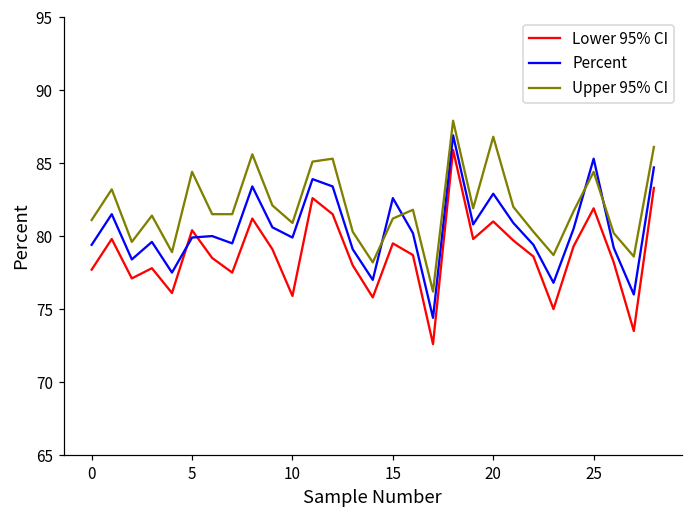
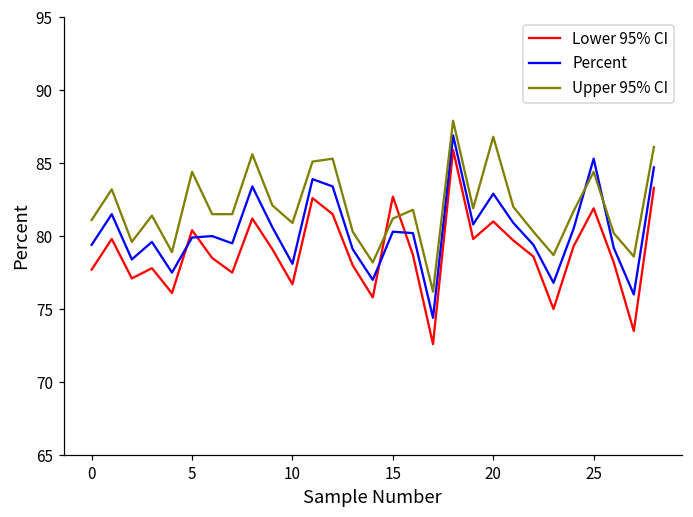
  {
    "Lower 95% CI": {
      "0": 77.7,
      "5": 80.4,
-     "10": 75.9,
-     "15": 79.5,
+     "10": 76.7,
+     "15": 82.7,
      "20": 81.0,
      "25": 81.9
    },
    "Percent": {
      "0": 79.4,
      "5": 79.9,
-     "10": 79.9,
-     "15": 82.6,
+     "10": 78.1,
+     "15": 80.3,
      "20": 82.9,
      "25": 85.3
    },
    "Upper 95% CI": {
      "0": 81.1,
      "5": 84.4,
      "10": 80.9,
      "15": 81.2,
      "20": 86.8,
      "25": 84.4
    }
  }
